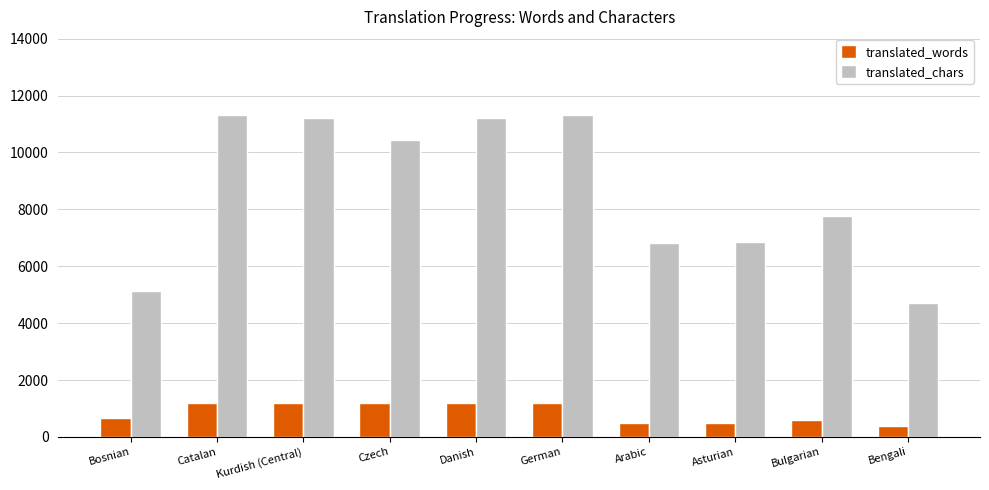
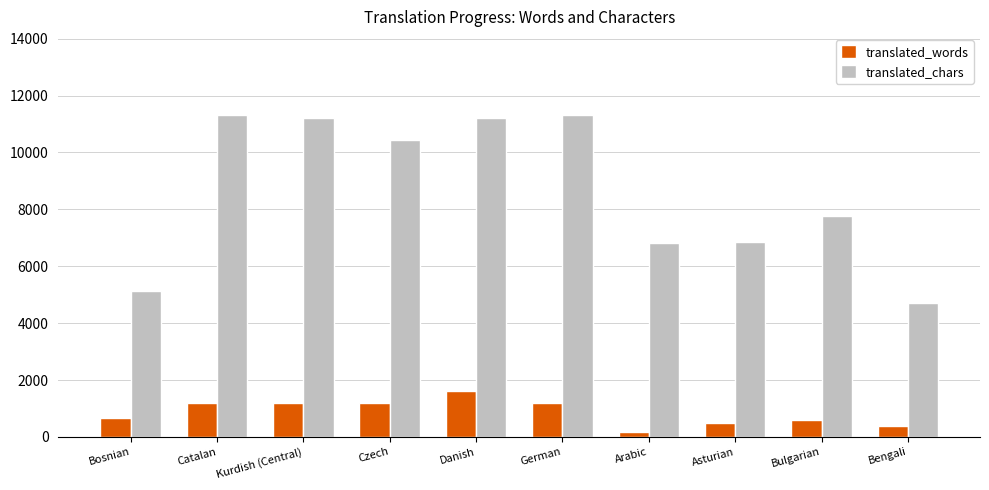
  {
    "translated_words": {
      "Bosnian": 700,
      "Catalan": 1200,
      "Kurdish (Central)": 1200,
      "Czech": 1200,
-     "Danish": 1200,
+     "Danish": 1600,
      "German": 1200,
-     "Arabic": 500,
+     "Arabic": 200,
      "Asturian": 500,
      "Bulgarian": 600,
      "Bengali": 400
    },
    "translated_chars": {
      "Bosnian": 5100,
      "Catalan": 11300,
      "Kurdish (Central)": 11200,
      "Czech": 10400,
      "Danish": 11200,
      "German": 11300,
      "Arabic": 6800,
      "Asturian": 6900,
      "Bulgarian": 7800,
      "Bengali": 4700
    }
  }
